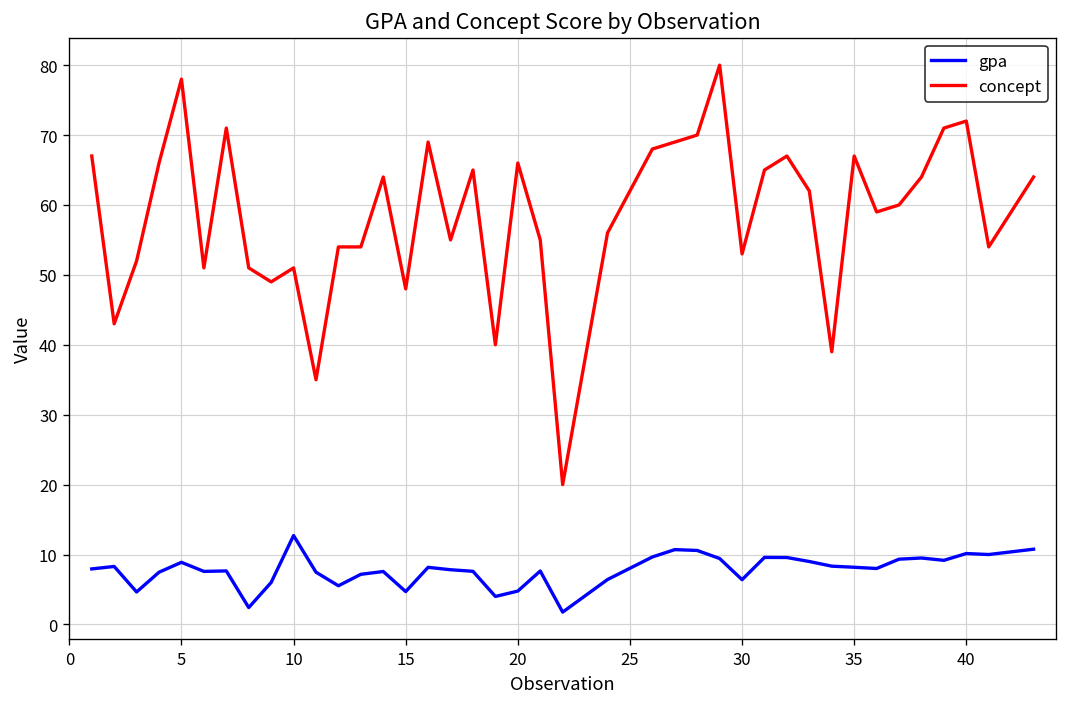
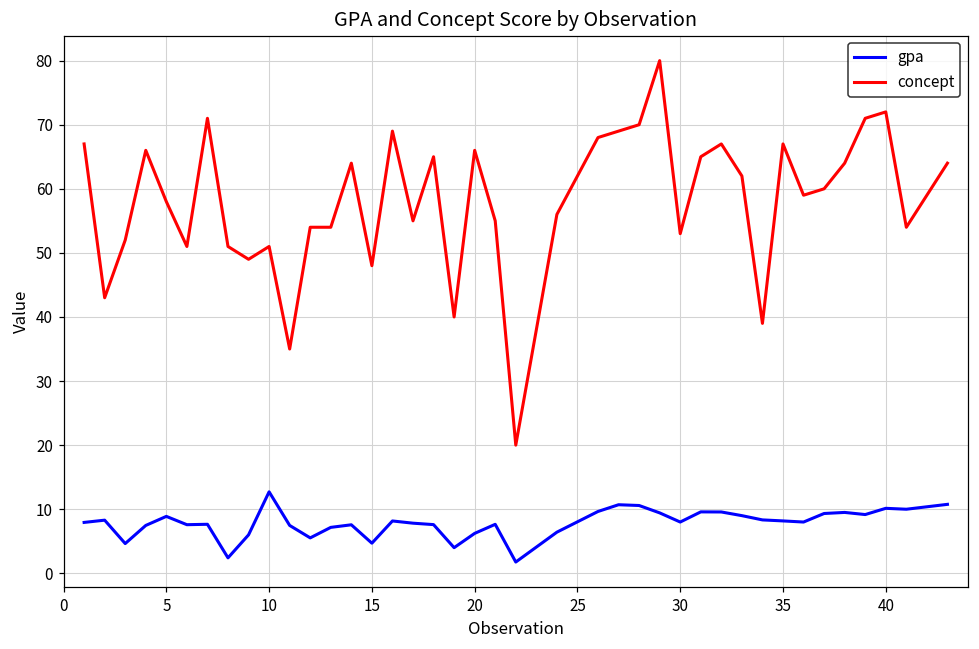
  {
    "gpa": {
      "5": 9,
      "10": 13,
      "15": 5,
-     "20": 5,
-     "30": 6,
+     "20": 6,
+     "30": 8,
      "35": 8,
      "40": 10
    },
    "concept": {
-     "5": 78,
+     "5": 58,
      "10": 51,
      "15": 48,
      "20": 66,
      "30": 53,
      "35": 67,
      "40": 72
    }
  }
